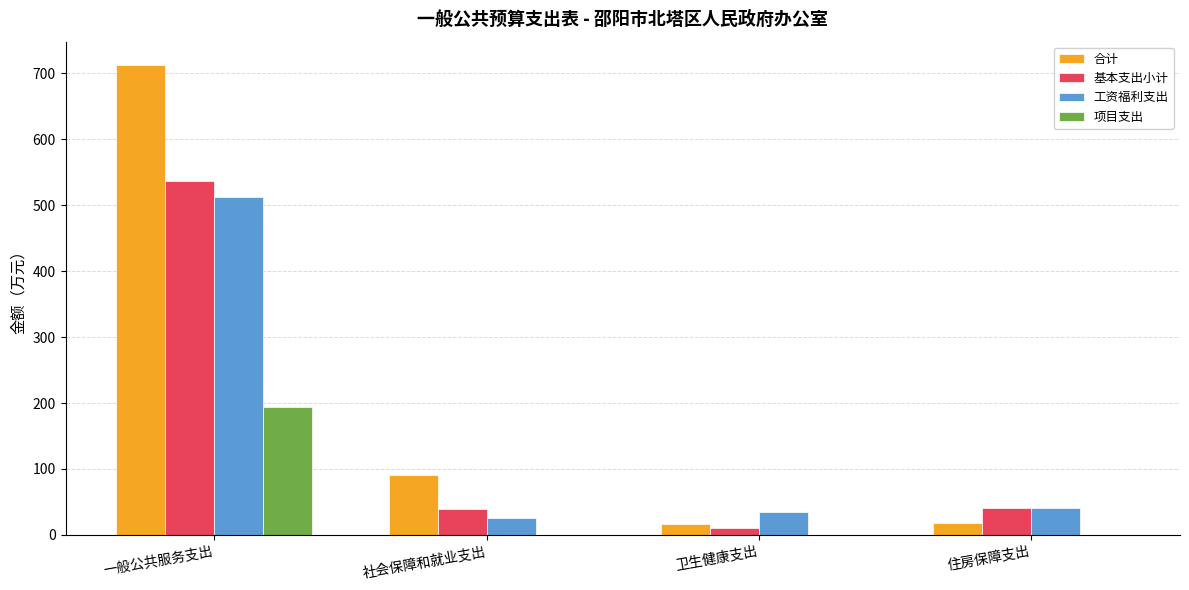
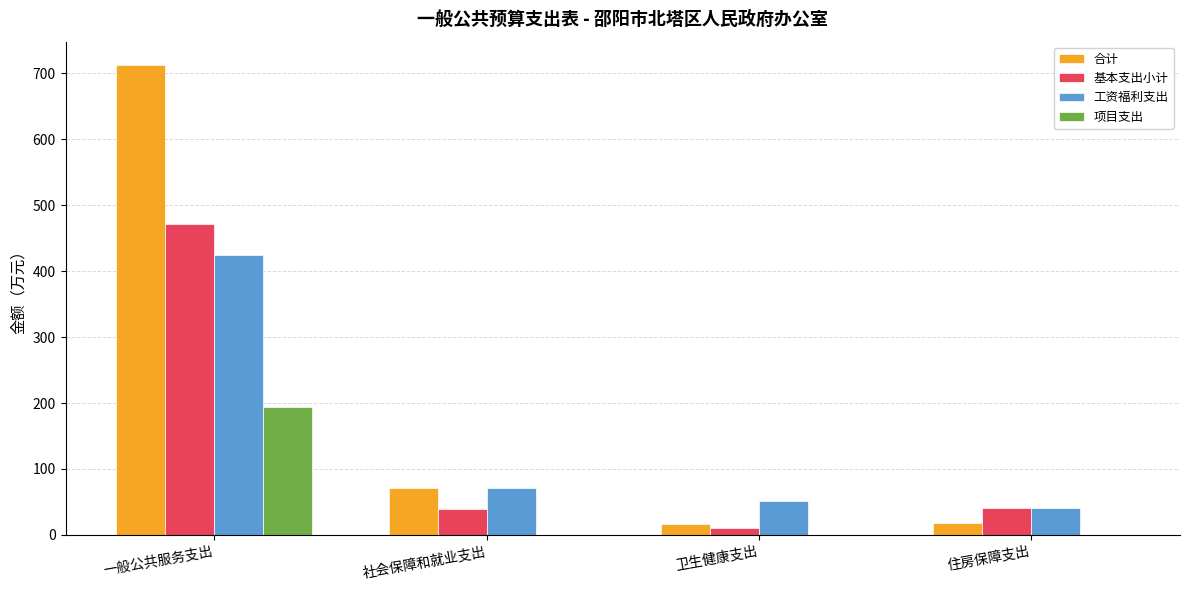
  {
    "合计": {
      "一般公共服务支出": 710,
-     "社会保障和就业支出": 90,
+     "社会保障和就业支出": 70,
      "卫生健康支出": 20,
      "住房保障支出": 20
    },
    "基本支出小计": {
-     "一般公共服务支出": 540,
+     "一般公共服务支出": 470,
      "社会保障和就业支出": 40,
      "卫生健康支出": 10,
      "住房保障支出": 40
    },
    "工资福利支出": {
-     "一般公共服务支出": 510,
-     "社会保障和就业支出": 20,
-     "卫生健康支出": 30,
+     "一般公共服务支出": 420,
+     "社会保障和就业支出": 70,
+     "卫生健康支出": 50,
      "住房保障支出": 40
    },
    "项目支出": {
      "一般公共服务支出": 190,
      "社会保障和就业支出": 0,
      "卫生健康支出": 0,
      "住房保障支出": 0
    }
  }
